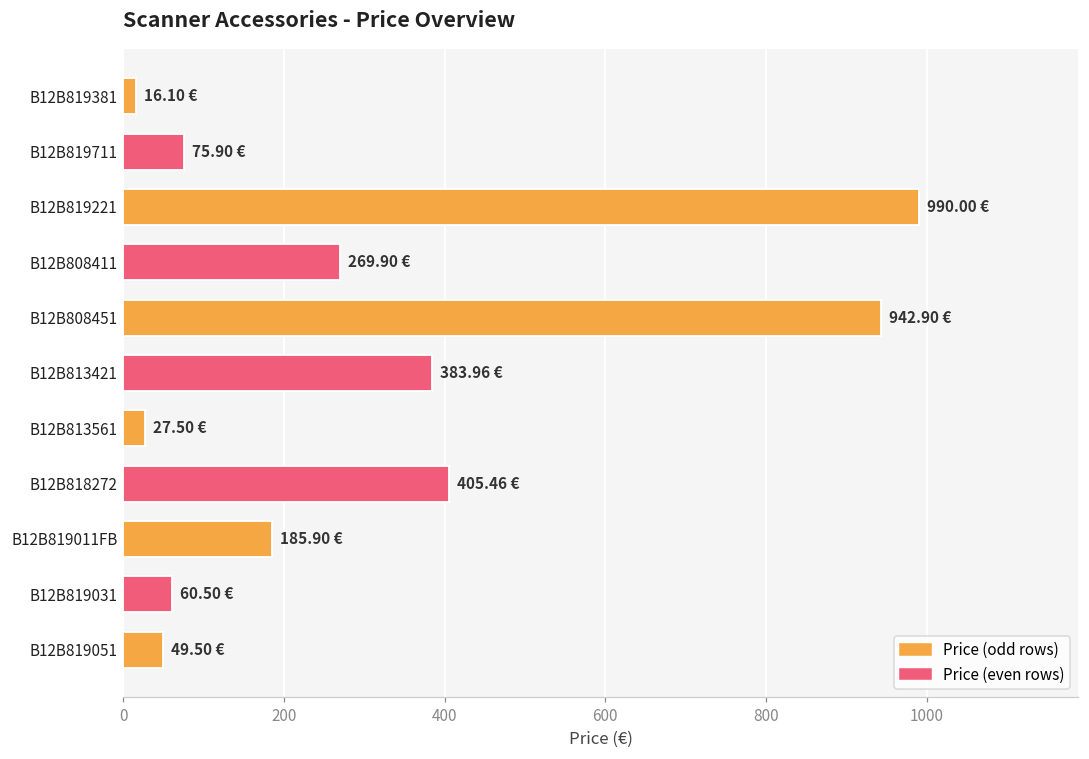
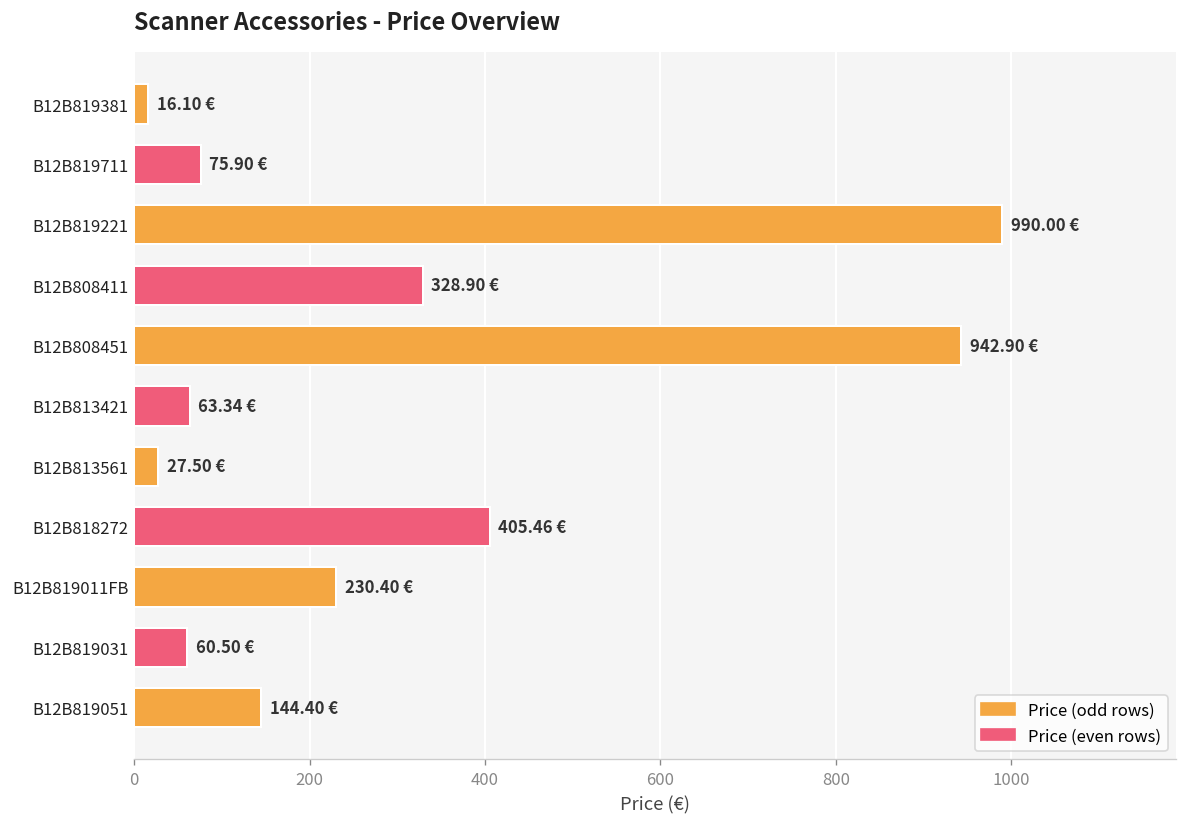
  {
    "B12B819381": 16.10,
    "B12B819711": 75.90,
    "B12B819221": 990.00,
-   "B12B808411": 269.90,
+   "B12B808411": 328.90,
    "B12B808451": 942.90,
-   "B12B813421": 383.96,
+   "B12B813421": 63.34,
    "B12B813561": 27.50,
    "B12B818272": 405.46,
-   "B12B819011FB": 185.90,
+   "B12B819011FB": 230.40,
    "B12B819031": 60.50,
-   "B12B819051": 49.50
+   "B12B819051": 144.40
  }
